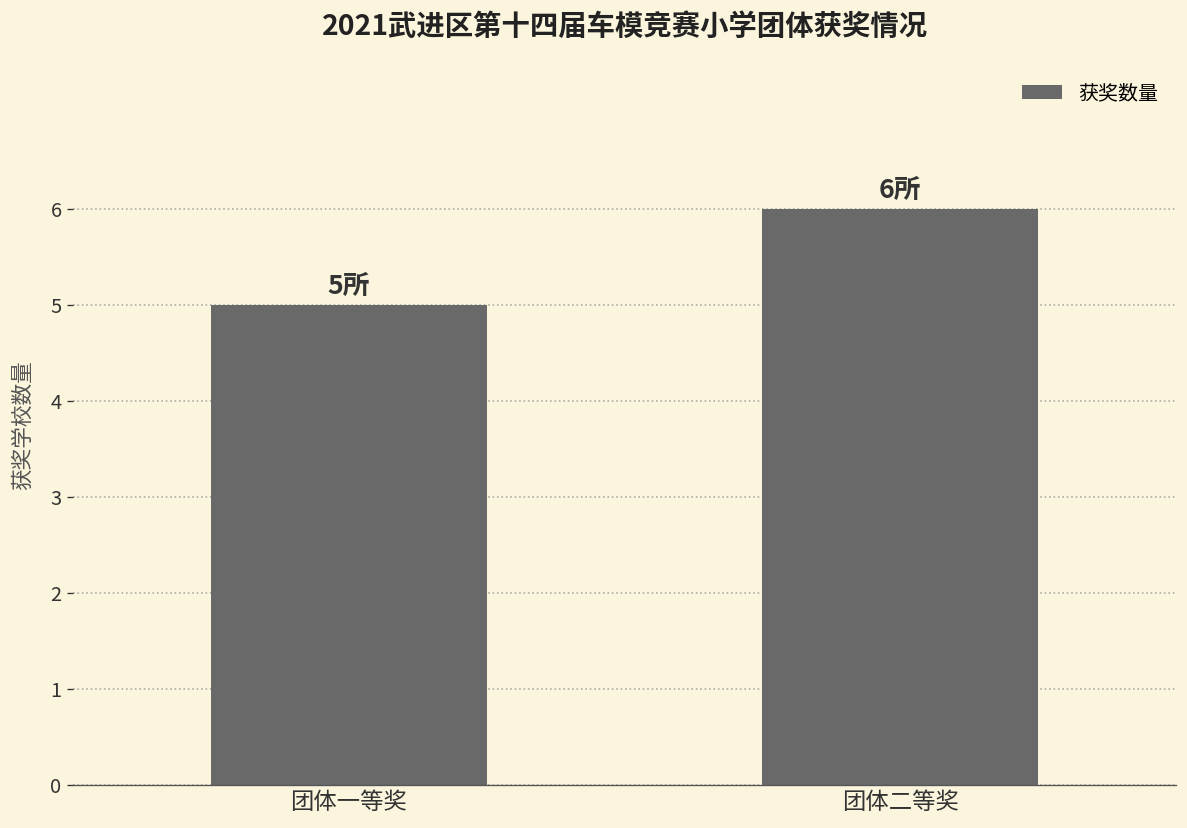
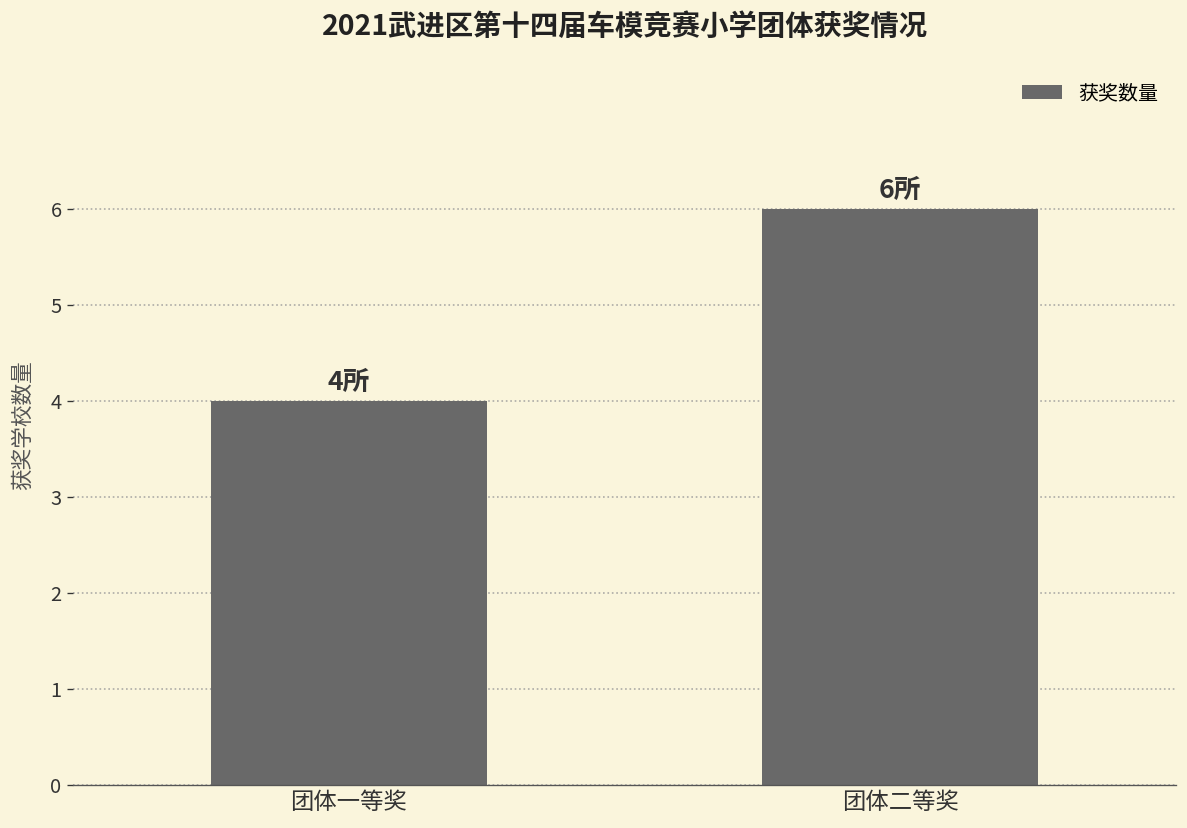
  {
-   "团体一等奖": "5所",
+   "团体一等奖": "4所",
    "团体二等奖": "6所"
  }
